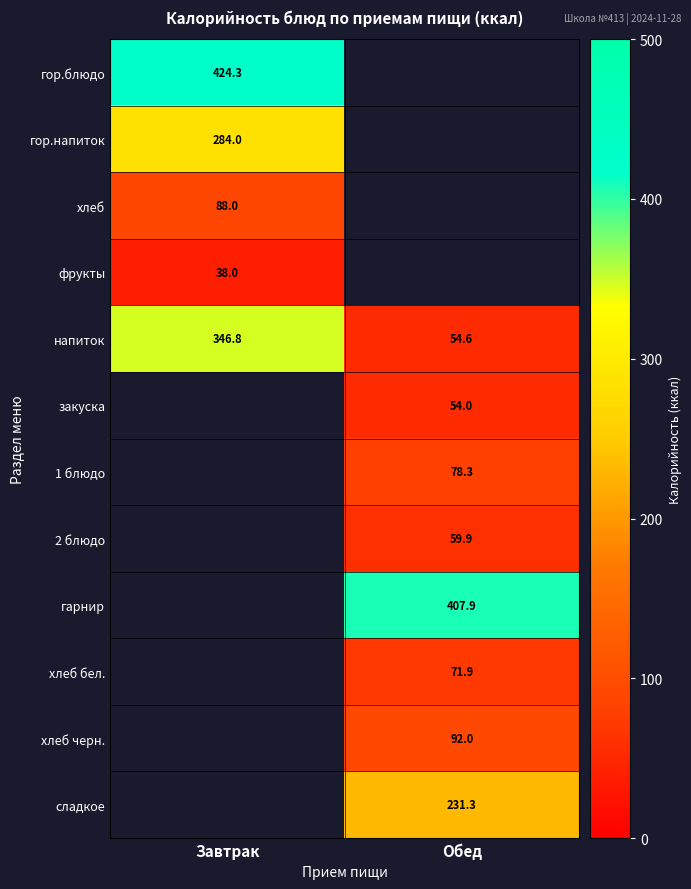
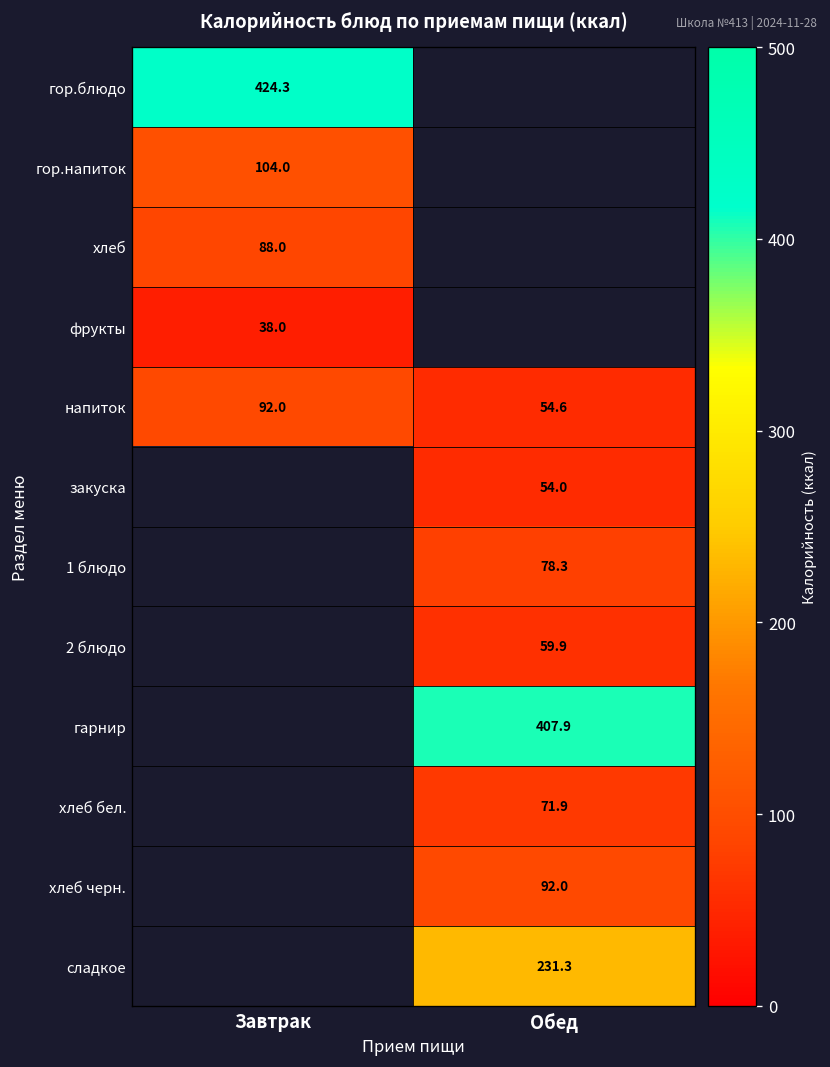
  {
    "гор.блюдо": {
      "Завтрак": 424.3
    },
    "гор.напиток": {
-     "Завтрак": 284.0
+     "Завтрак": 104.0
    },
    "хлеб": {
      "Завтрак": 88.0
    },
    "фрукты": {
      "Завтрак": 38.0
    },
    "напиток": {
-     "Завтрак": 346.8,
+     "Завтрак": 92.0,
      "Обед": 54.6
    },
    "закуска": {
      "Обед": 54.0
    },
    "1 блюдо": {
      "Обед": 78.3
    },
    "2 блюдо": {
      "Обед": 59.9
    },
    "гарнир": {
      "Обед": 407.9
    },
    "хлеб бел.": {
      "Обед": 71.9
    },
    "хлеб черн.": {
      "Обед": 92.0
    },
    "сладкое": {
      "Обед": 231.3
    }
  }
